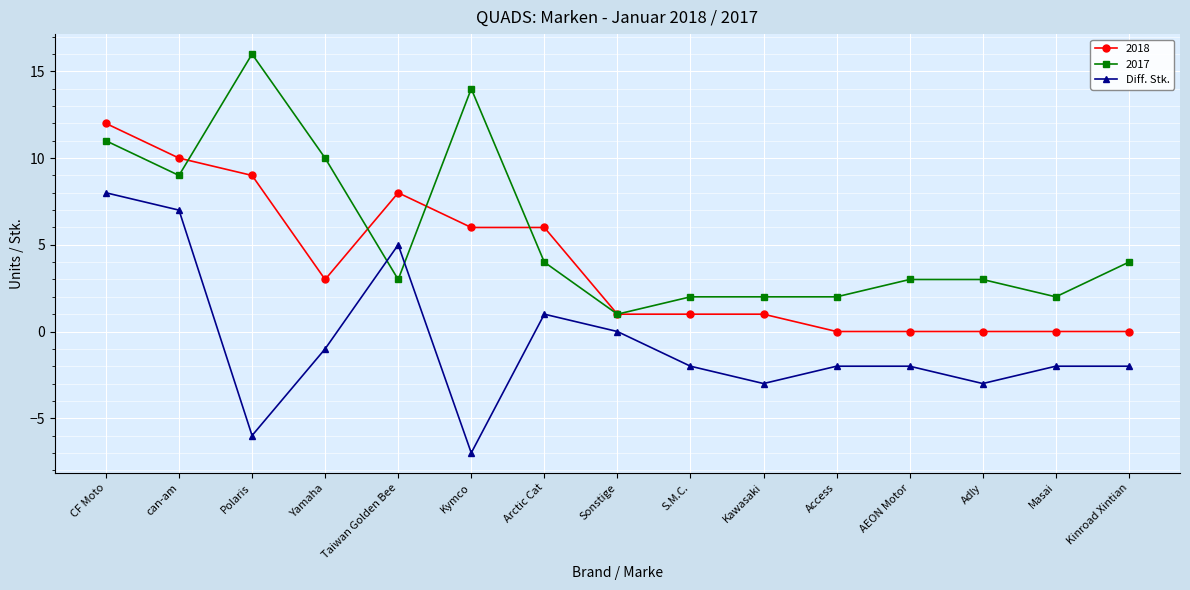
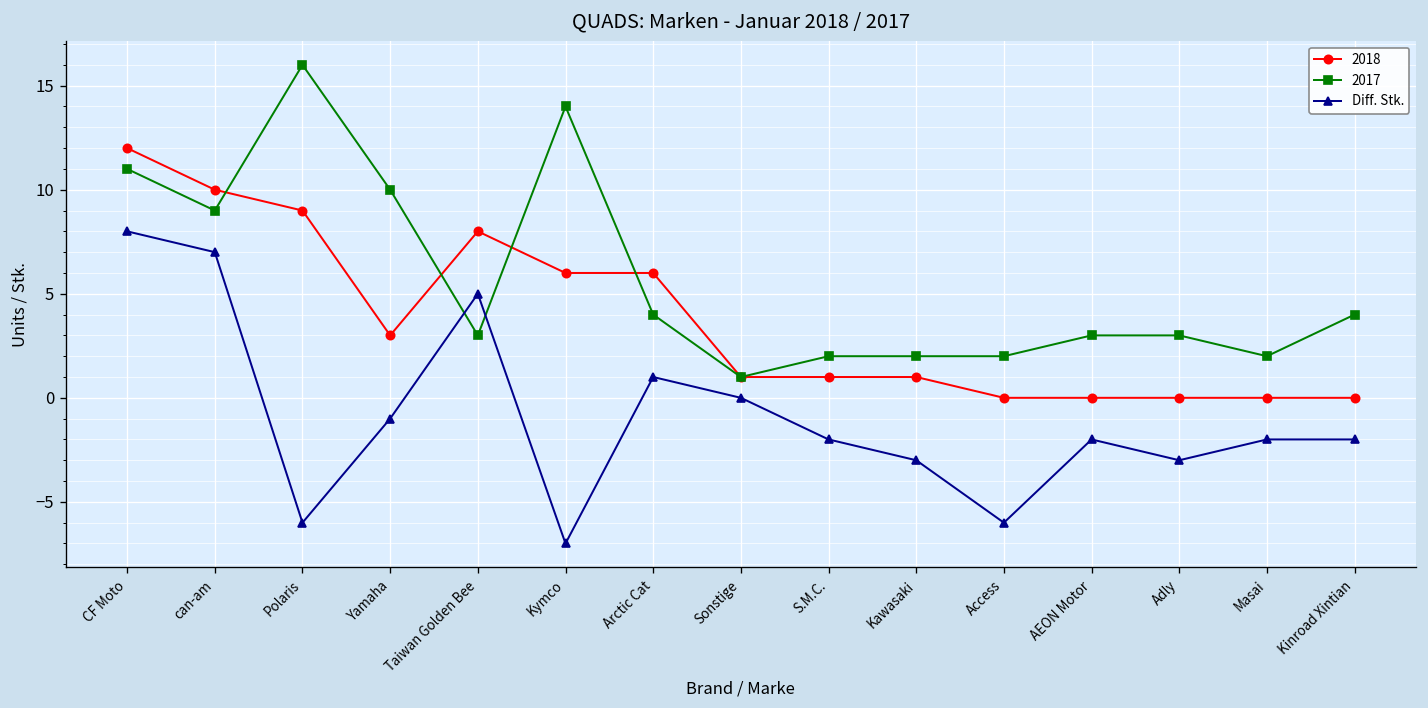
  {
    "2018": {
      "CF Moto": 12,
      "can-am": 10,
      "Polaris": 9,
      "Yamaha": 3,
      "Taiwan Golden Bee": 8,
      "Kymco": 6,
      "Arctic Cat": 6,
      "S.M.C.": 1,
      "Kawasaki": 1,
      "Access": 0,
      "AEON Motor": 0,
      "Adly": 0,
      "Masai": 0,
      "Kinroad Xintian": 0
    },
    "2017": {
      "CF Moto": 11,
      "can-am": 9,
      "Polaris": 16,
      "Yamaha": 10,
      "Taiwan Golden Bee": 3,
      "Kymco": 14,
      "Arctic Cat": 4,
      "S.M.C.": 2,
      "Kawasaki": 2,
      "Access": 2,
      "AEON Motor": 3,
      "Adly": 3,
      "Masai": 2,
      "Kinroad Xintian": 4
    },
    "Diff. Stk.": {
      "CF Moto": 8,
      "can-am": 7,
      "Polaris": -6,
      "Yamaha": -1,
      "Taiwan Golden Bee": 5,
      "Kymco": -7,
      "Arctic Cat": 1,
      "Sonstige": 0,
      "S.M.C.": -2,
      "Kawasaki": -3,
-     "Access": -2,
+     "Access": -6,
      "AEON Motor": -2,
      "Adly": -3,
      "Masai": -2,
      "Kinroad Xintian": -2
    }
  }
